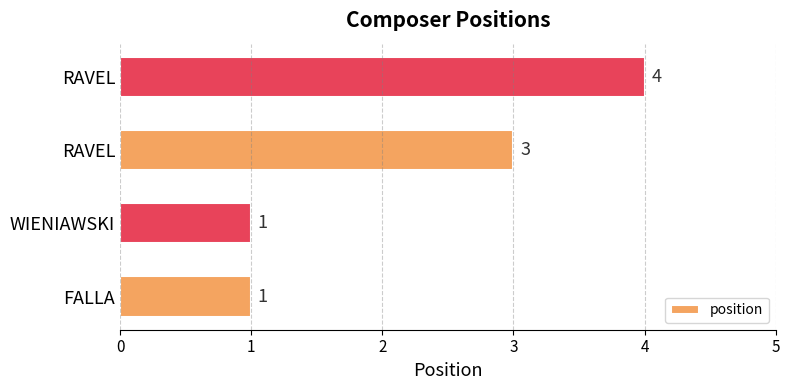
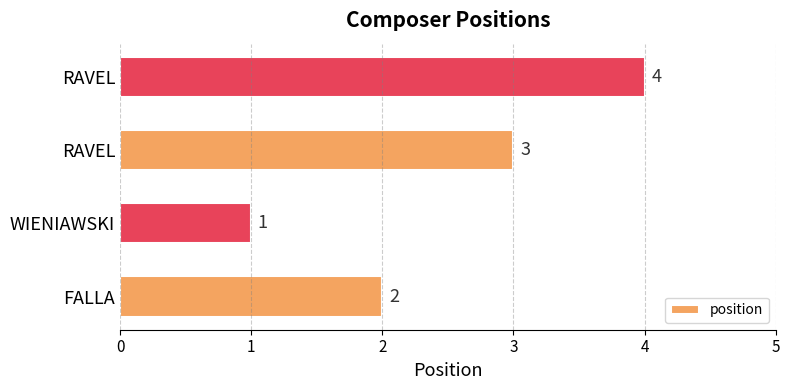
  {
    "WIENIAWSKI": 1,
-   "FALLA": 1
+   "FALLA": 2
  }
